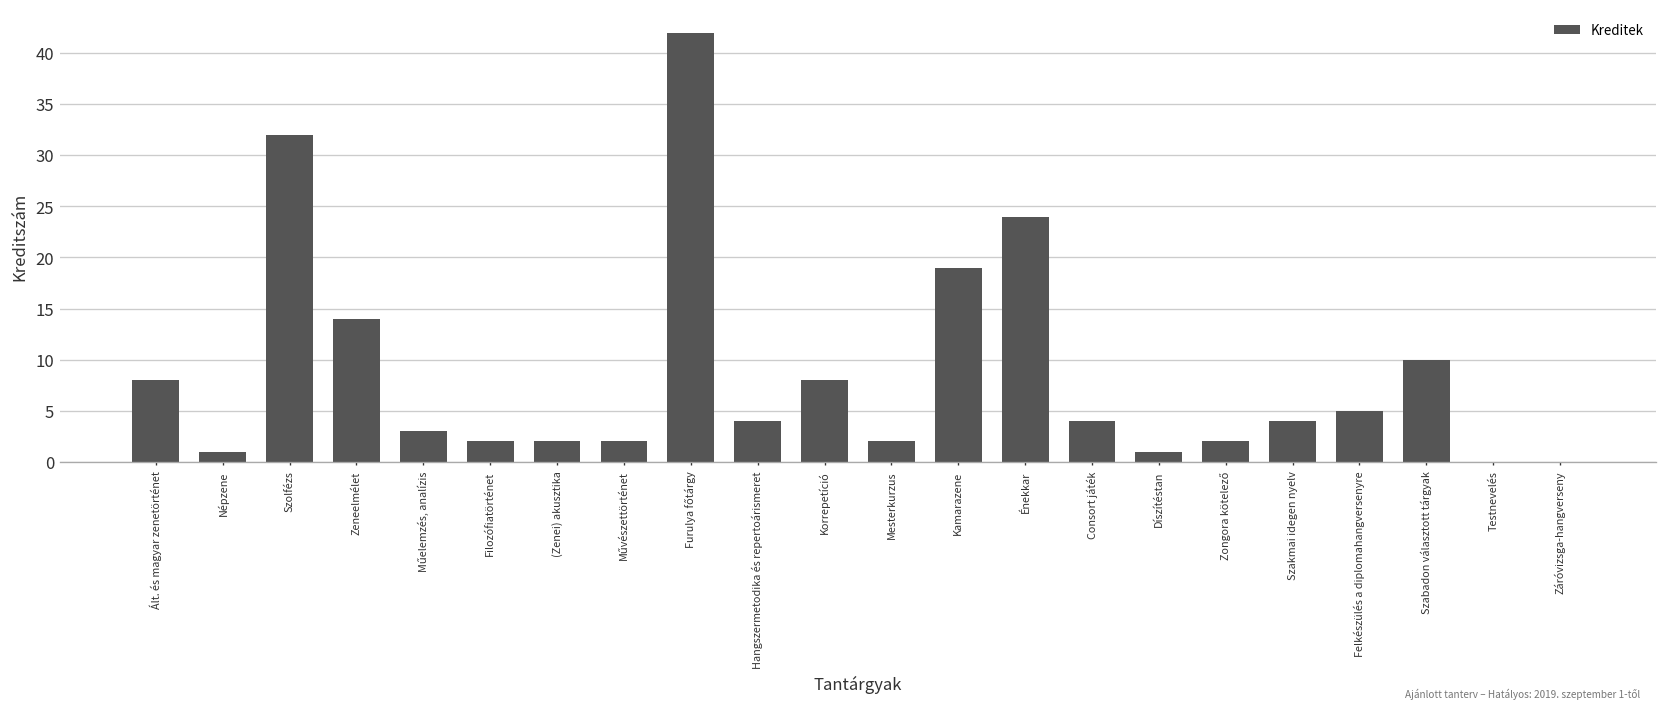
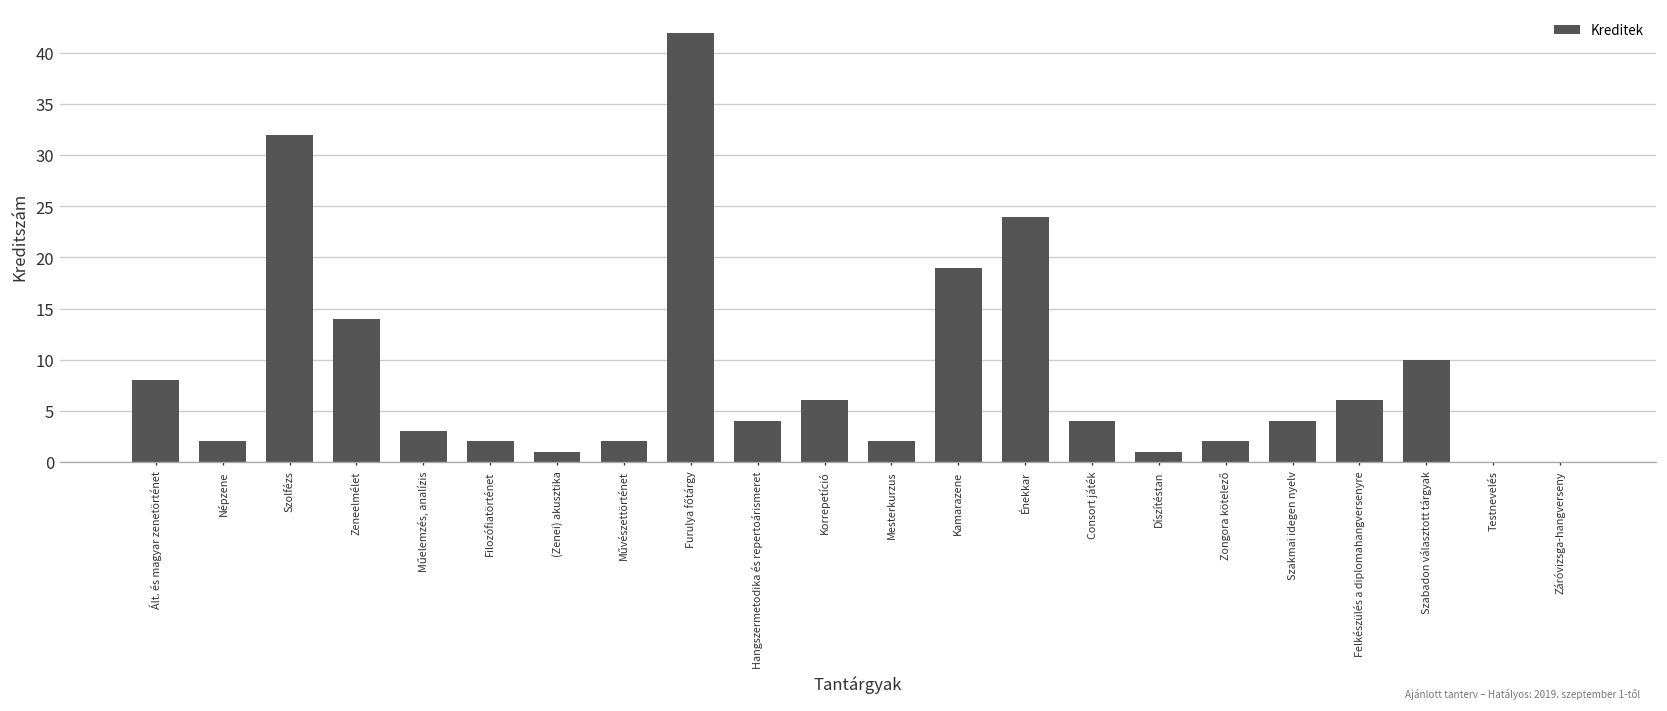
  {
    "Ált. és magyar zenetörténet": 8,
-   "Népzene": 1,
+   "Népzene": 2,
    "Szolfézs": 32,
    "Zeneelmélet": 14,
    "Műelemzés, analízis": 3,
    "Filozófiatörténet": 2,
-   "(Zenei) akusztika": 2,
+   "(Zenei) akusztika": 1,
    "Művészettörténet": 2,
    "Furulya főtárgy": 42,
    "Hangszermetodika és repertoárismeret": 4,
-   "Korrepetíció": 8,
+   "Korrepetíció": 6,
    "Mesterkurzus": 2,
    "Kamarazene": 19,
    "Énekkar": 24,
    "Consort játék": 4,
    "Díszítéstan": 1,
    "Zongora kötelező": 2,
    "Szakmai idegen nyelv": 4,
-   "Felkészülés a diplomahangversenyre": 5,
+   "Felkészülés a diplomahangversenyre": 6,
    "Szabadon választott tárgyak": 10,
    "Testnevelés": 0,
    "Záróvizsga-hangverseny": 0
  }
